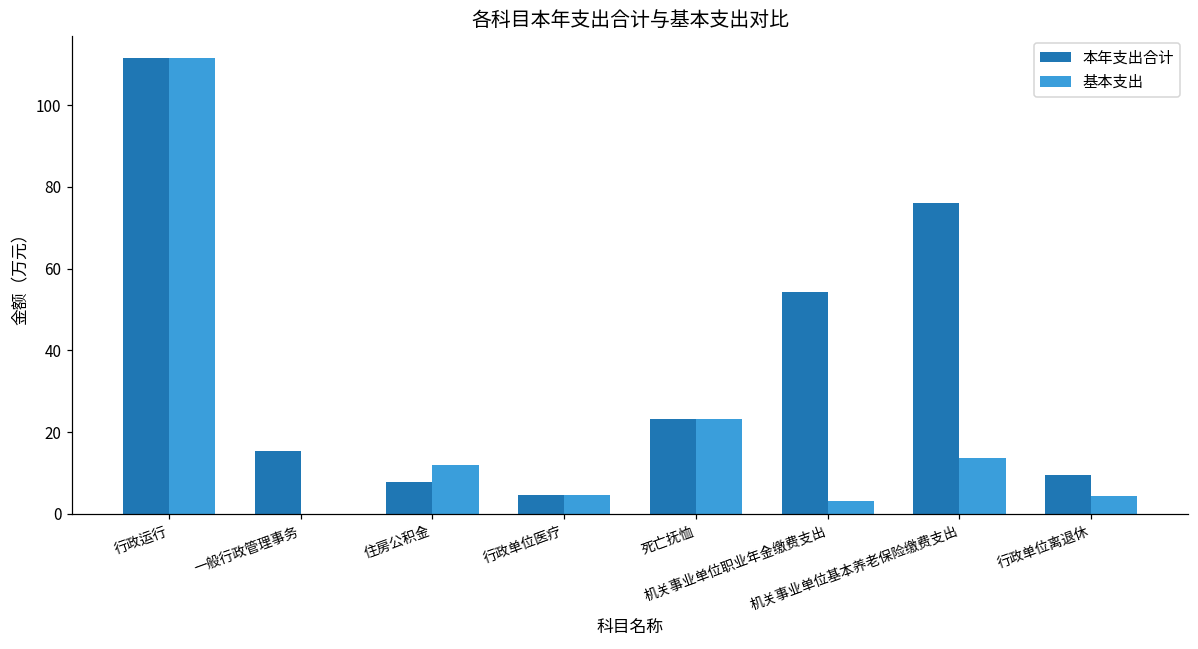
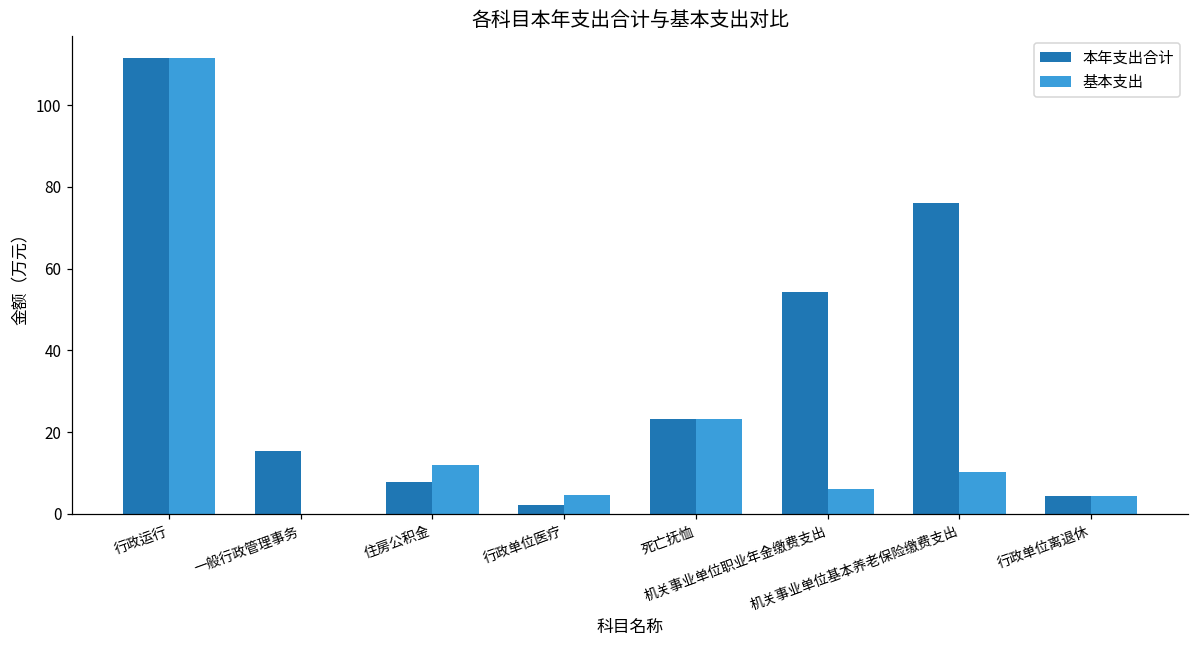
  {
    "本年支出合计": {
      "行政运行": 111,
      "一般行政管理事务": 15,
      "住房公积金": 8,
-     "行政单位医疗": 5,
+     "行政单位医疗": 2,
      "死亡抚恤": 23,
      "机关事业单位职业年金缴费支出": 54,
      "机关事业单位基本养老保险缴费支出": 76,
-     "行政单位离退休": 9
+     "行政单位离退休": 4
    },
    "基本支出": {
      "行政运行": 111,
      "一般行政管理事务": 0,
      "住房公积金": 12,
      "行政单位医疗": 5,
      "死亡抚恤": 23,
-     "机关事业单位职业年金缴费支出": 3,
-     "机关事业单位基本养老保险缴费支出": 14,
+     "机关事业单位职业年金缴费支出": 6,
+     "机关事业单位基本养老保险缴费支出": 10,
      "行政单位离退休": 4
    }
  }
